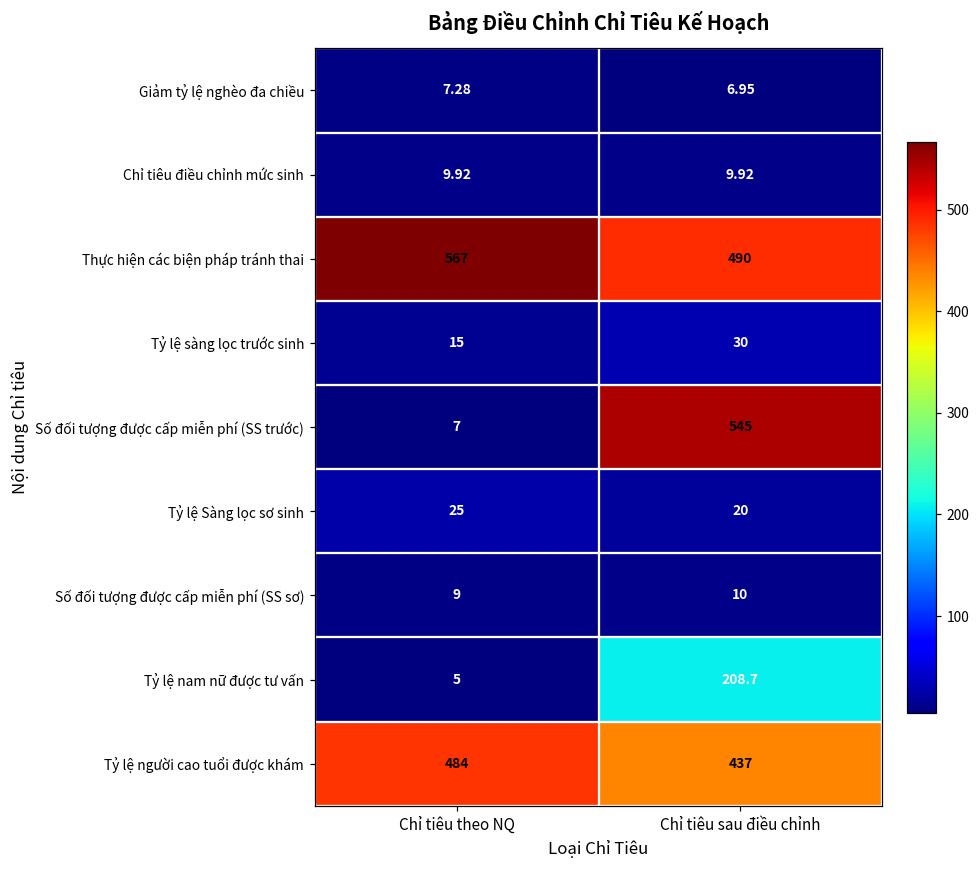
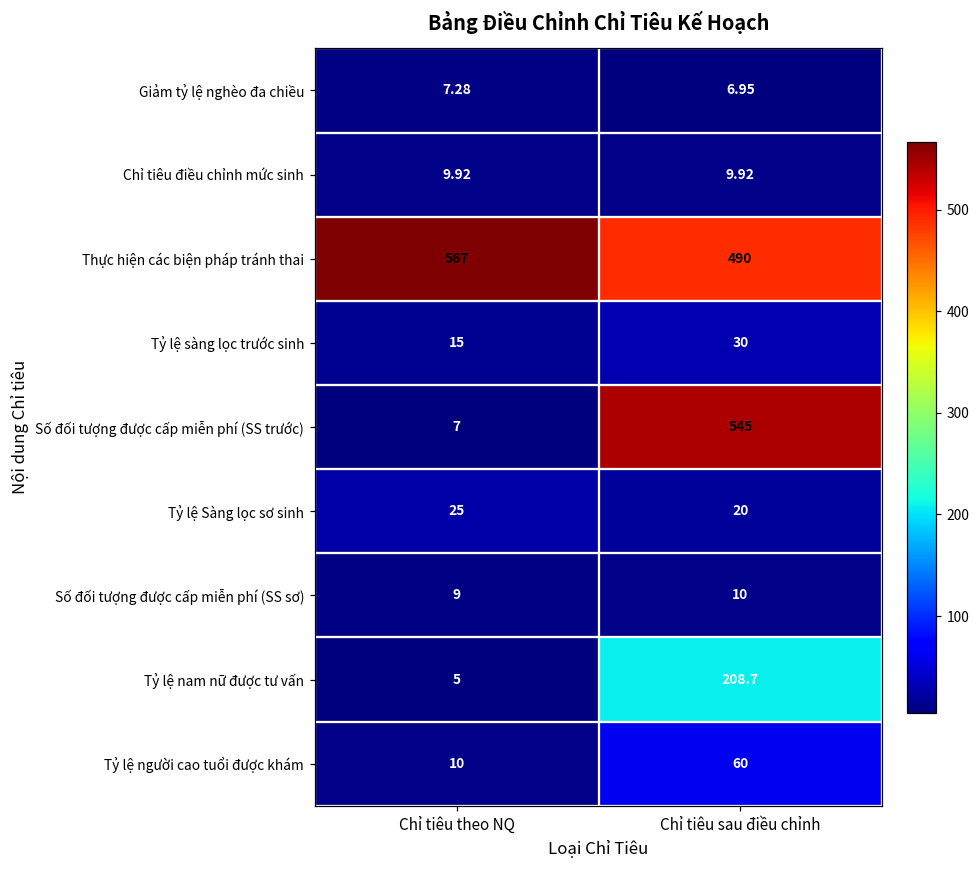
  {
    "Giảm tỷ lệ nghèo đa chiều": {
      "Chỉ tiêu theo NQ": 7.28,
      "Chỉ tiêu sau điều chỉnh": 6.95
    },
    "Chỉ tiêu điều chỉnh mức sinh": {
      "Chỉ tiêu theo NQ": 9.92,
      "Chỉ tiêu sau điều chỉnh": 9.92
    },
    "Thực hiện các biện pháp tránh thai": {
      "Chỉ tiêu theo NQ": 567,
      "Chỉ tiêu sau điều chỉnh": 490
    },
    "Tỷ lệ sàng lọc trước sinh": {
      "Chỉ tiêu theo NQ": 15,
      "Chỉ tiêu sau điều chỉnh": 30
    },
    "Số đối tượng được cấp miễn phí (SS trước)": {
      "Chỉ tiêu theo NQ": 7,
      "Chỉ tiêu sau điều chỉnh": 545
    },
    "Tỷ lệ Sàng lọc sơ sinh": {
      "Chỉ tiêu theo NQ": 25,
      "Chỉ tiêu sau điều chỉnh": 20
    },
    "Số đối tượng được cấp miễn phí (SS sơ)": {
      "Chỉ tiêu theo NQ": 9,
      "Chỉ tiêu sau điều chỉnh": 10
    },
    "Tỷ lệ nam nữ được tư vấn": {
      "Chỉ tiêu theo NQ": 5,
      "Chỉ tiêu sau điều chỉnh": 208.7
    },
    "Tỷ lệ người cao tuổi được khám": {
-     "Chỉ tiêu theo NQ": 484,
-     "Chỉ tiêu sau điều chỉnh": 437
+     "Chỉ tiêu theo NQ": 10,
+     "Chỉ tiêu sau điều chỉnh": 60
    }
  }
